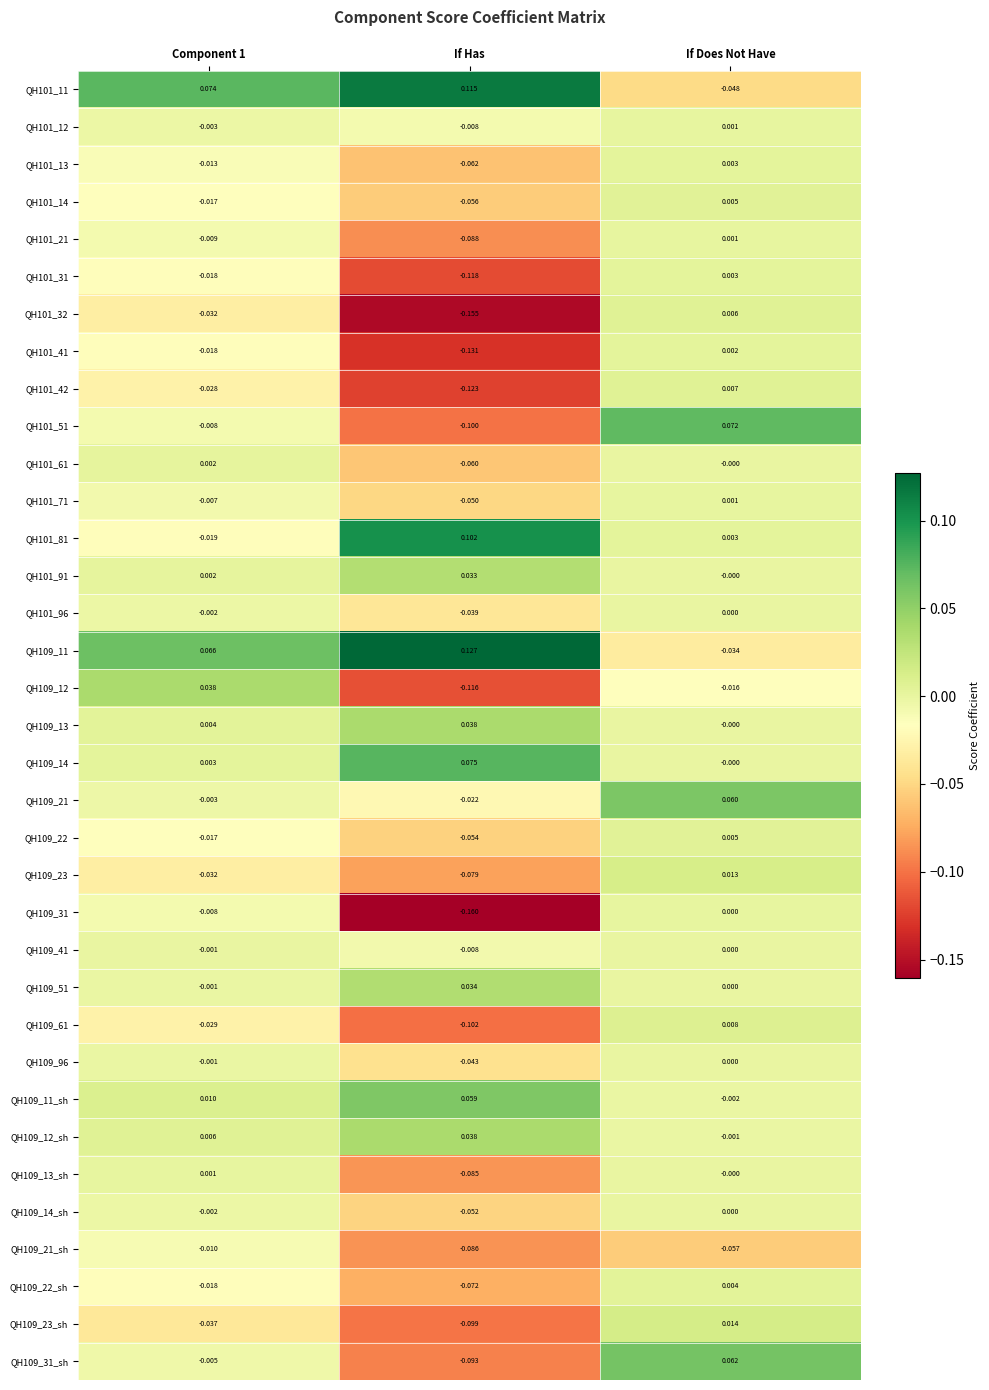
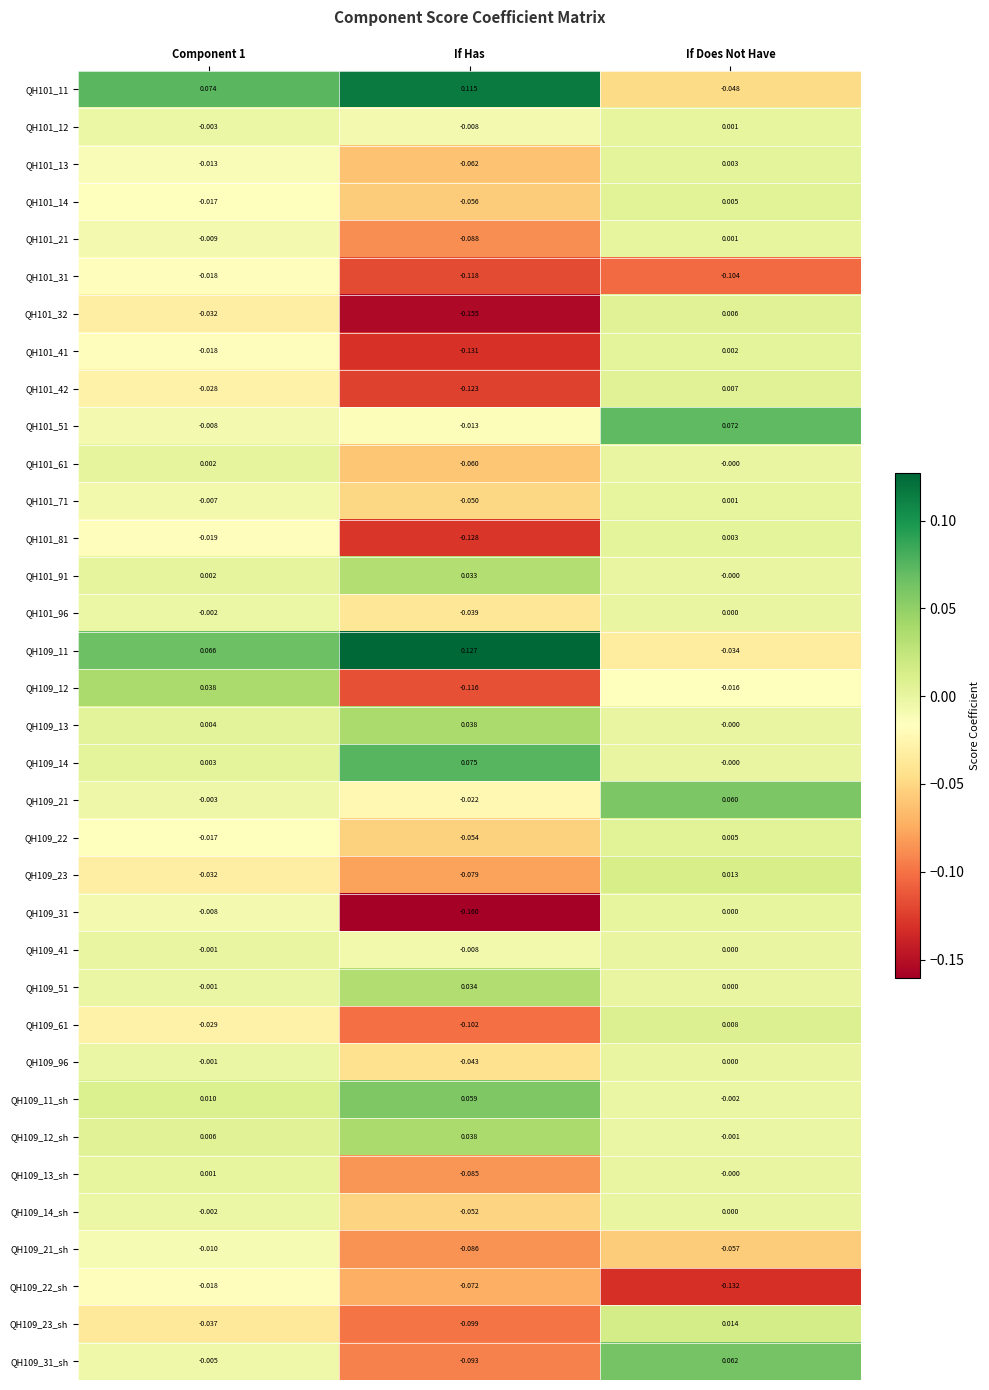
  {
    "QH101_11": {
      "Component 1": 0.074,
      "If Has": 0.115,
      "If Does Not Have": -0.048
    },
    "QH101_12": {
      "Component 1": -0.003,
      "If Has": -0.008,
      "If Does Not Have": 0.001
    },
    "QH101_13": {
      "Component 1": -0.013,
      "If Has": -0.062,
      "If Does Not Have": 0.003
    },
    "QH101_14": {
      "Component 1": -0.017,
      "If Has": -0.056,
      "If Does Not Have": 0.005
    },
    "QH101_21": {
      "Component 1": -0.009,
      "If Has": -0.088,
      "If Does Not Have": 0.001
    },
    "QH101_31": {
      "Component 1": -0.018,
      "If Has": -0.118,
-     "If Does Not Have": 0.003
+     "If Does Not Have": -0.104
    },
    "QH101_32": {
      "Component 1": -0.032,
      "If Has": -0.155,
      "If Does Not Have": 0.006
    },
    "QH101_41": {
      "Component 1": -0.018,
      "If Has": -0.131,
      "If Does Not Have": 0.002
    },
    "QH101_42": {
      "Component 1": -0.028,
      "If Has": -0.123,
      "If Does Not Have": 0.007
    },
    "QH101_51": {
      "Component 1": -0.008,
-     "If Has": -0.100,
+     "If Has": -0.013,
      "If Does Not Have": 0.072
    },
    "QH101_61": {
      "Component 1": 0.002,
      "If Has": -0.060,
      "If Does Not Have": -0.000
    },
    "QH101_71": {
      "Component 1": -0.007,
      "If Has": -0.050,
      "If Does Not Have": 0.001
    },
    "QH101_81": {
      "Component 1": -0.019,
-     "If Has": 0.102,
+     "If Has": -0.128,
      "If Does Not Have": 0.003
    },
    "QH101_91": {
      "Component 1": 0.002,
      "If Has": 0.033,
      "If Does Not Have": -0.000
    },
    "QH101_96": {
      "Component 1": -0.002,
      "If Has": -0.039,
      "If Does Not Have": 0.000
    },
    "QH109_11": {
      "Component 1": 0.066,
      "If Has": 0.127,
      "If Does Not Have": -0.034
    },
    "QH109_12": {
      "Component 1": 0.038,
      "If Has": -0.116,
      "If Does Not Have": -0.016
    },
    "QH109_13": {
      "Component 1": 0.004,
      "If Has": 0.038,
      "If Does Not Have": -0.000
    },
    "QH109_14": {
      "Component 1": 0.003,
      "If Has": 0.075,
      "If Does Not Have": -0.000
    },
    "QH109_21": {
      "Component 1": -0.003,
      "If Has": -0.022,
      "If Does Not Have": 0.060
    },
    "QH109_22": {
      "Component 1": -0.017,
      "If Has": -0.054,
      "If Does Not Have": 0.005
    },
    "QH109_23": {
      "Component 1": -0.032,
      "If Has": -0.079,
      "If Does Not Have": 0.013
    },
    "QH109_31": {
      "Component 1": -0.008,
      "If Has": -0.160,
      "If Does Not Have": 0.000
    },
    "QH109_41": {
      "Component 1": -0.001,
      "If Has": -0.008,
      "If Does Not Have": 0.000
    },
    "QH109_51": {
      "Component 1": -0.001,
      "If Has": 0.034,
      "If Does Not Have": 0.000
    },
    "QH109_61": {
      "Component 1": -0.029,
      "If Has": -0.102,
      "If Does Not Have": 0.008
    },
    "QH109_96": {
      "Component 1": -0.001,
      "If Has": -0.043,
      "If Does Not Have": 0.000
    },
    "QH109_11_sh": {
      "Component 1": 0.010,
      "If Has": 0.059,
      "If Does Not Have": -0.002
    },
    "QH109_12_sh": {
      "Component 1": 0.006,
      "If Has": 0.038,
      "If Does Not Have": -0.001
    },
    "QH109_13_sh": {
      "Component 1": 0.001,
      "If Has": -0.085,
      "If Does Not Have": -0.000
    },
    "QH109_14_sh": {
      "Component 1": -0.002,
      "If Has": -0.052,
      "If Does Not Have": 0.000
    },
    "QH109_21_sh": {
      "Component 1": -0.010,
      "If Has": -0.086,
      "If Does Not Have": -0.057
    },
    "QH109_22_sh": {
      "Component 1": -0.018,
      "If Has": -0.072,
-     "If Does Not Have": 0.004
+     "If Does Not Have": -0.132
    },
    "QH109_23_sh": {
      "Component 1": -0.037,
      "If Has": -0.099,
      "If Does Not Have": 0.014
    },
    "QH109_31_sh": {
      "Component 1": -0.005,
      "If Has": -0.093,
      "If Does Not Have": 0.062
    }
  }
